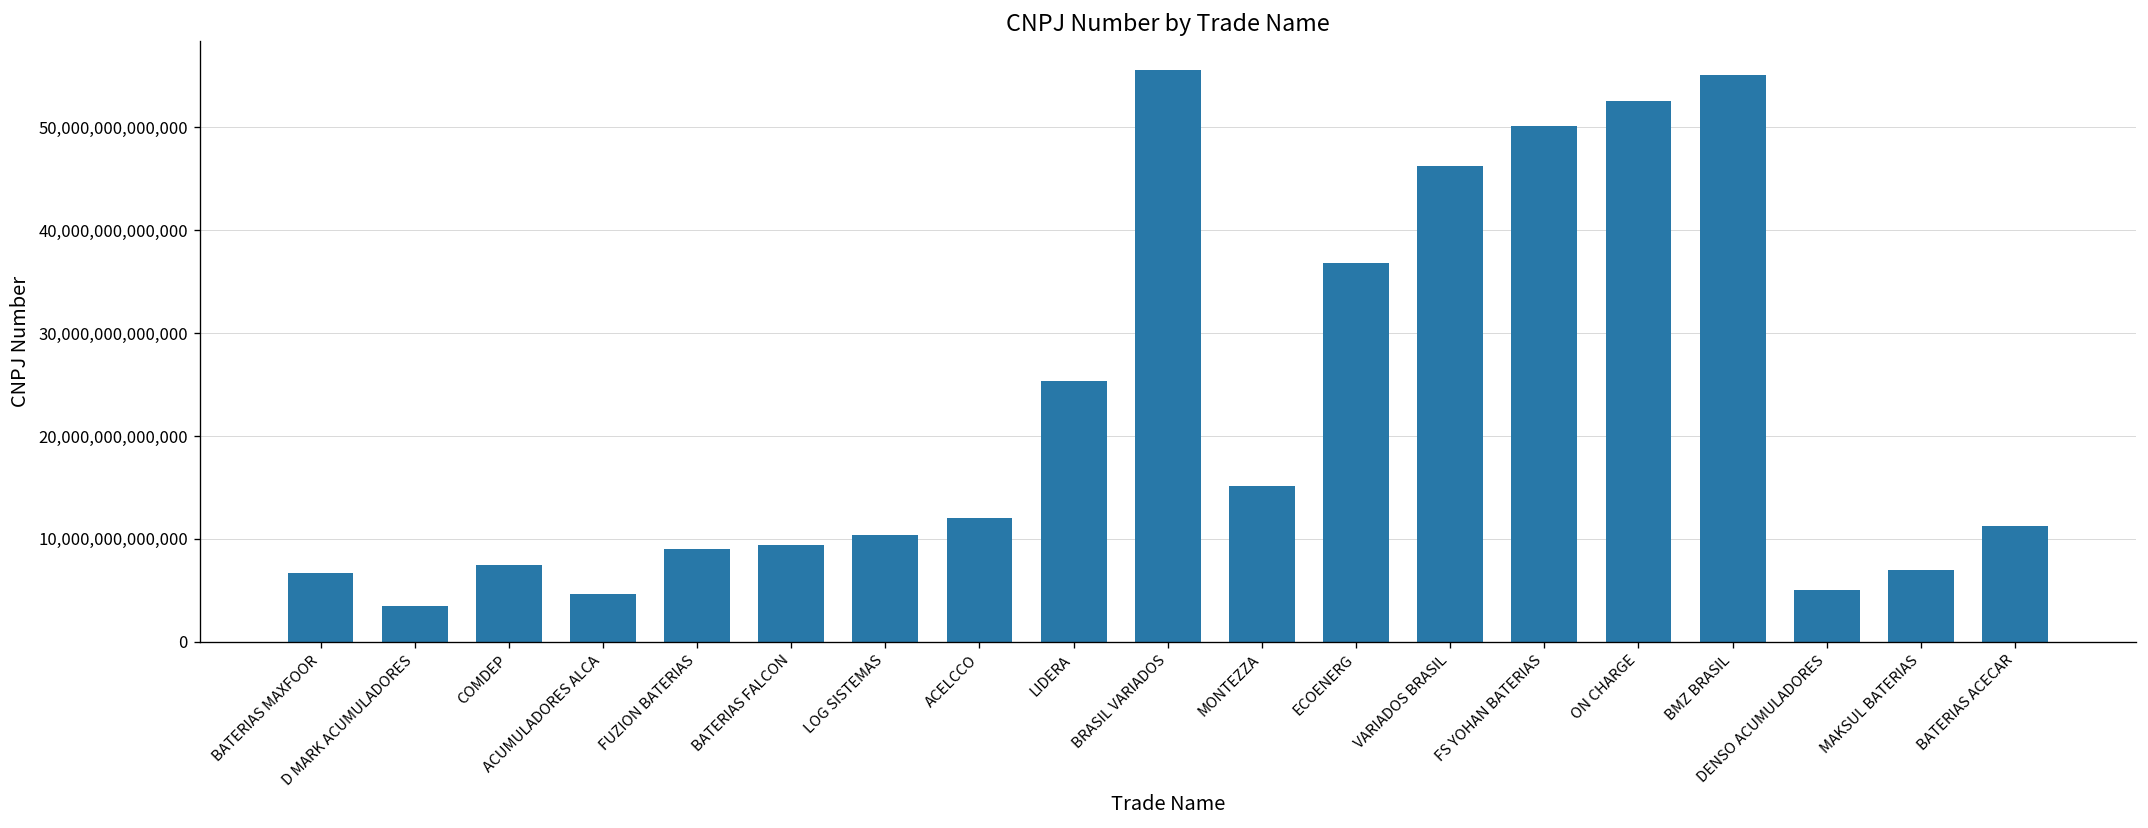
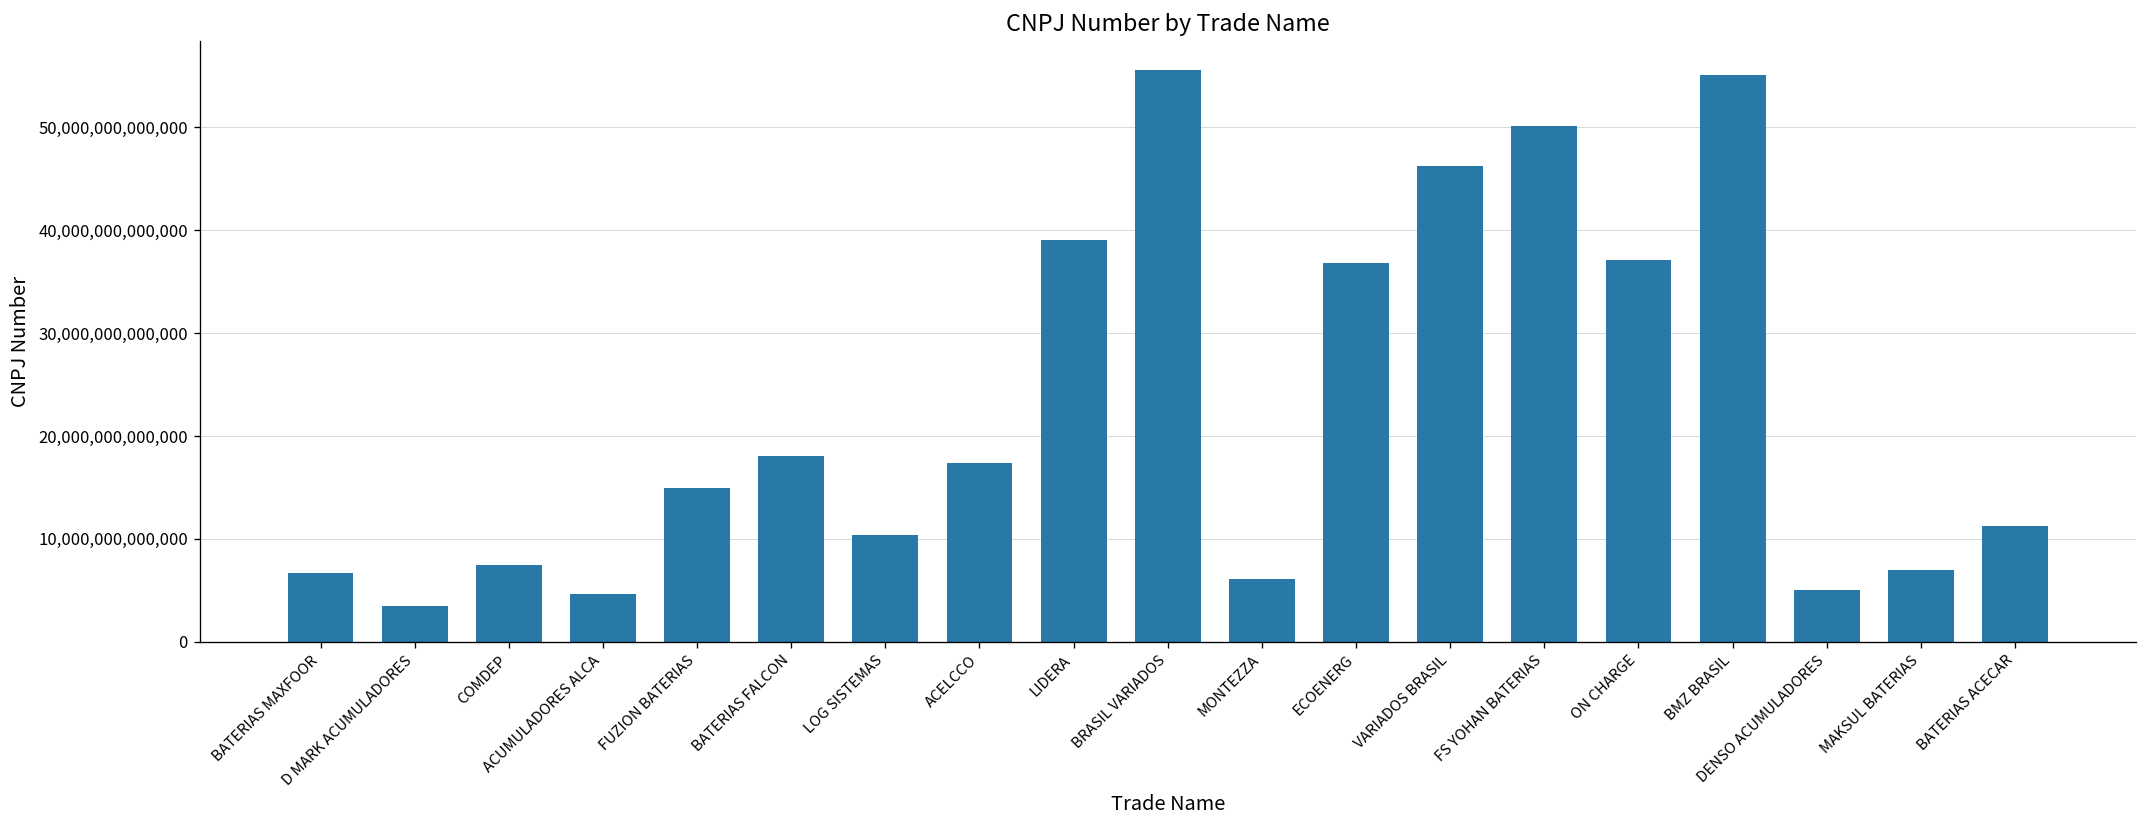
  {
    "BATERIAS MAXFOOR": "7,000,000,000,000",
    "D MARK ACUMULADORES": "3,000,000,000,000",
    "COMDEP": "7,000,000,000,000",
    "ACUMULADORES ALCA": "5,000,000,000,000",
-   "FUZION BATERIAS": "9,000,000,000,000",
-   "BATERIAS FALCON": "9,000,000,000,000",
+   "FUZION BATERIAS": "15,000,000,000,000",
+   "BATERIAS FALCON": "18,000,000,000,000",
    "LOG SISTEMAS": "10,000,000,000,000",
-   "ACELCCO": "12,000,000,000,000",
-   "LIDERA": "25,000,000,000,000",
+   "ACELCCO": "17,000,000,000,000",
+   "LIDERA": "39,000,000,000,000",
    "BRASIL VARIADOS": "56,000,000,000,000",
-   "MONTEZZA": "15,000,000,000,000",
+   "MONTEZZA": "6,000,000,000,000",
    "ECOENERG": "37,000,000,000,000",
    "VARIADOS BRASIL": "46,000,000,000,000",
    "FS YOHAN BATERIAS": "50,000,000,000,000",
-   "ON CHARGE": "53,000,000,000,000",
+   "ON CHARGE": "37,000,000,000,000",
    "BMZ BRASIL": "55,000,000,000,000",
    "DENSO ACUMULADORES": "5,000,000,000,000",
    "MAKSUL BATERIAS": "7,000,000,000,000",
    "BATERIAS ACECAR": "11,000,000,000,000"
  }
